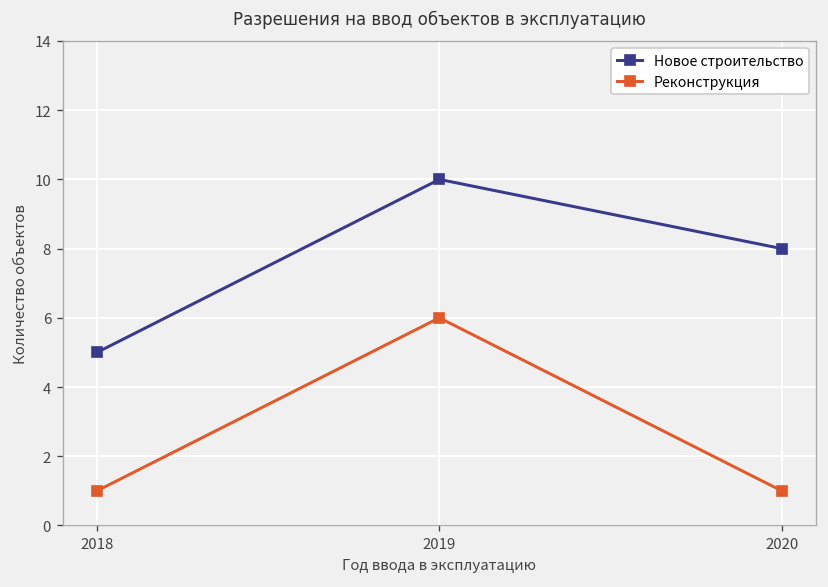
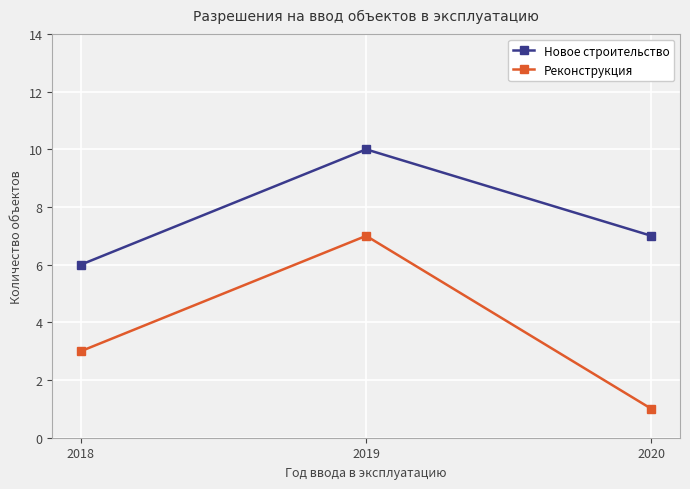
  {
    "Новое строительство": {
-     "2018": 5,
+     "2018": 6,
      "2019": 10,
-     "2020": 8
+     "2020": 7
    },
    "Реконструкция": {
-     "2018": 1,
-     "2019": 6,
+     "2018": 3,
+     "2019": 7,
      "2020": 1
    }
  }
